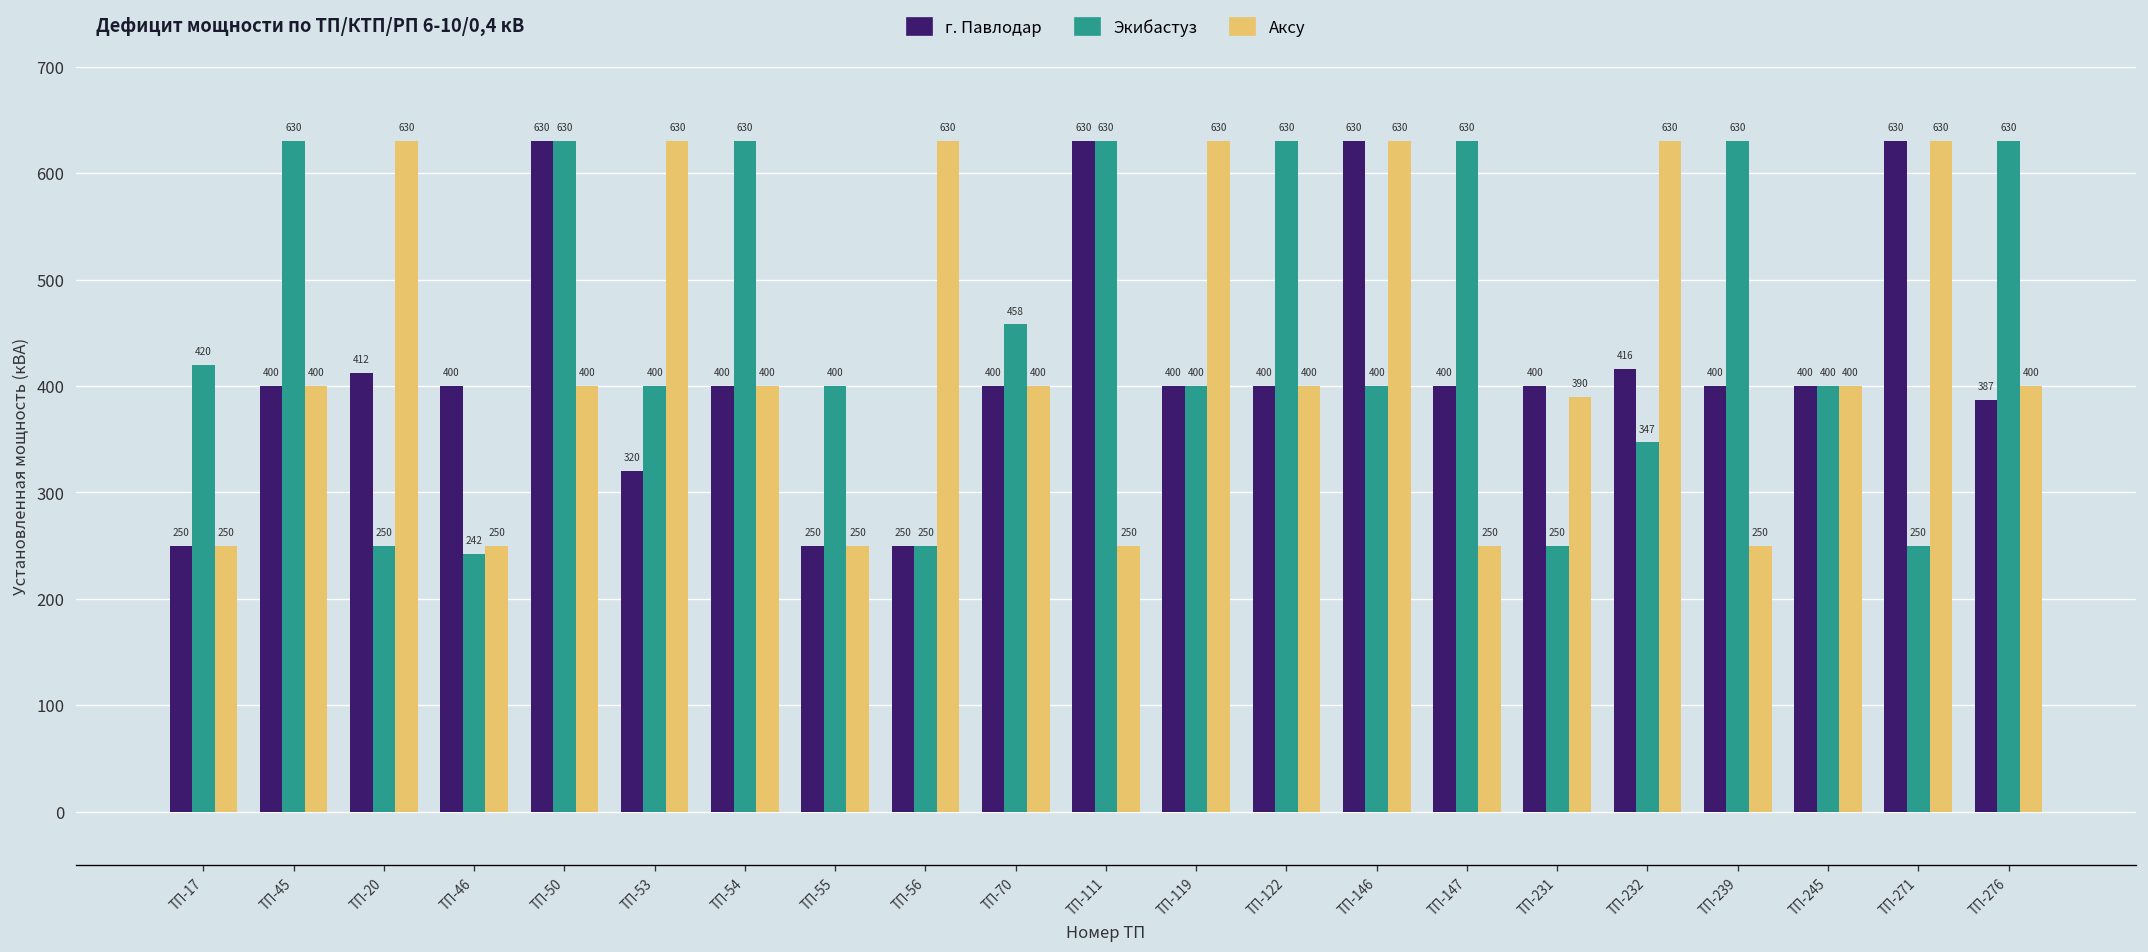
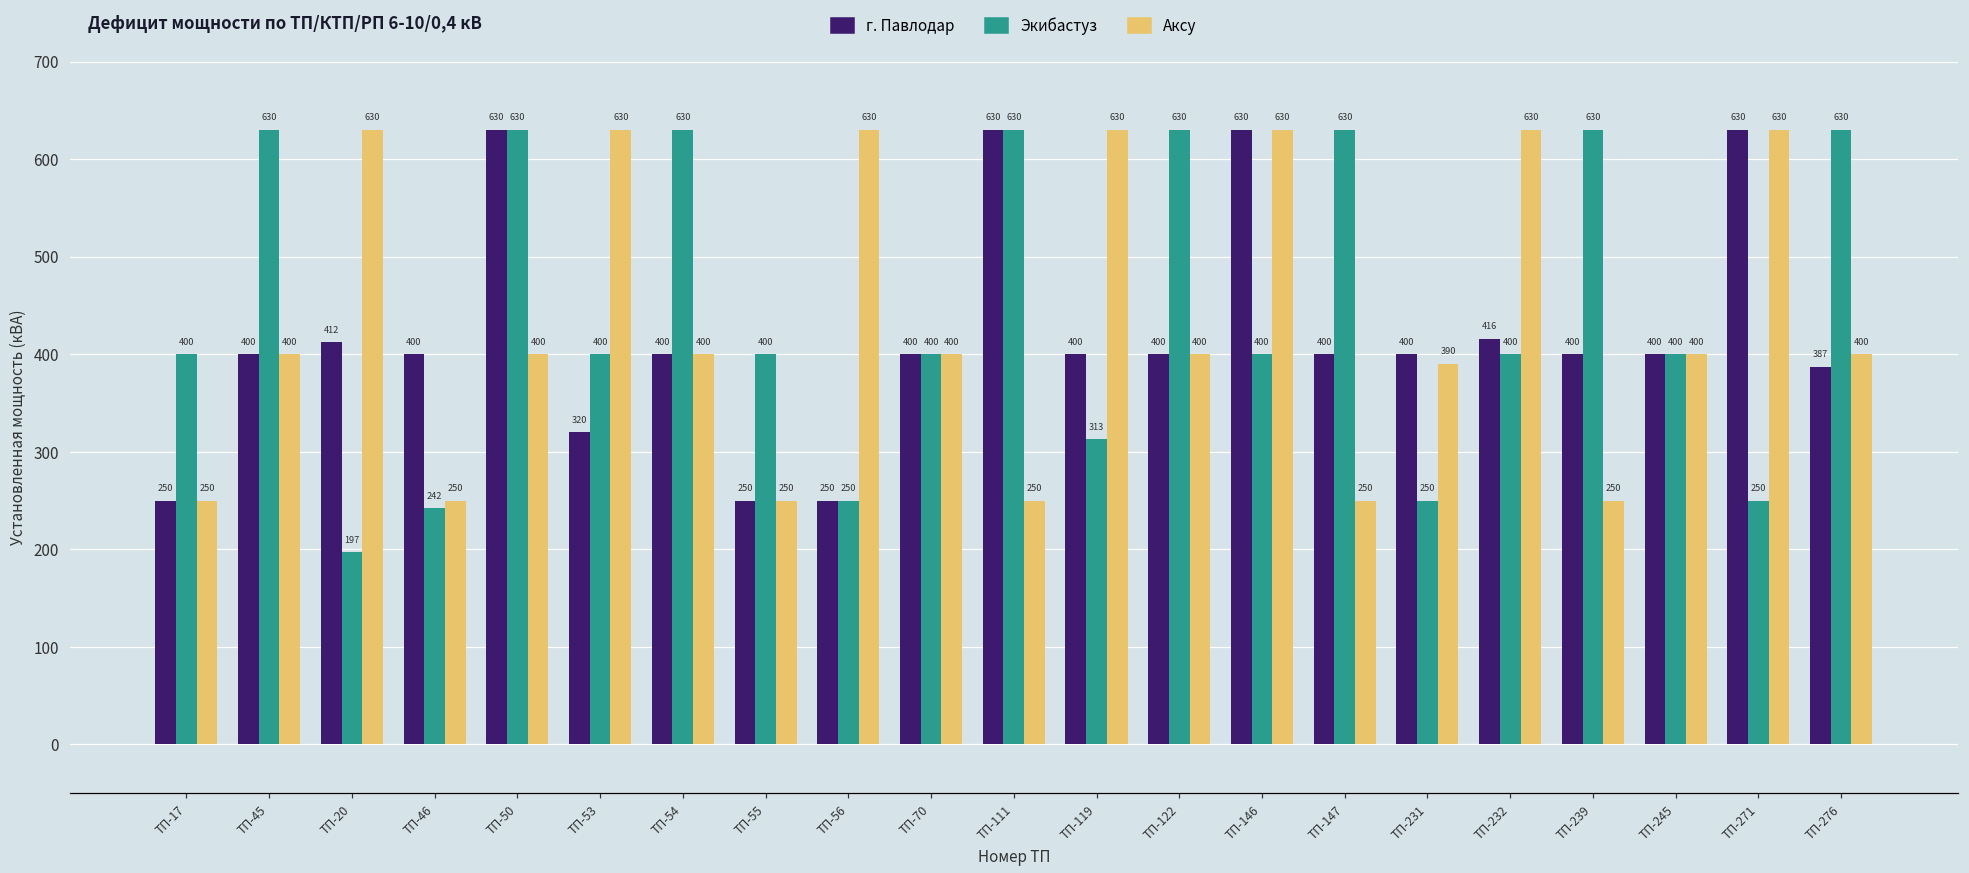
  {
    "г. Павлодар": {
      "ТП-17": 250,
      "ТП-45": 400,
      "ТП-20": 412,
      "ТП-46": 400,
      "ТП-50": 630,
      "ТП-53": 320,
      "ТП-54": 400,
      "ТП-55": 250,
      "ТП-56": 250,
      "ТП-70": 400,
      "ТП-111": 630,
      "ТП-119": 400,
      "ТП-122": 400,
      "ТП-146": 630,
      "ТП-147": 400,
      "ТП-231": 400,
      "ТП-232": 416,
      "ТП-239": 400,
      "ТП-245": 400,
      "ТП-271": 630,
      "ТП-276": 387
    },
    "Экибастуз": {
-     "ТП-17": 420,
+     "ТП-17": 400,
      "ТП-45": 630,
-     "ТП-20": 250,
+     "ТП-20": 197,
      "ТП-46": 242,
      "ТП-50": 630,
      "ТП-53": 400,
      "ТП-54": 630,
      "ТП-55": 400,
      "ТП-56": 250,
-     "ТП-70": 458,
+     "ТП-70": 400,
      "ТП-111": 630,
-     "ТП-119": 400,
+     "ТП-119": 313,
      "ТП-122": 630,
      "ТП-146": 400,
      "ТП-147": 630,
      "ТП-231": 250,
-     "ТП-232": 347,
+     "ТП-232": 400,
      "ТП-239": 630,
      "ТП-245": 400,
      "ТП-271": 250,
      "ТП-276": 630
    },
    "Аксу": {
      "ТП-17": 250,
      "ТП-45": 400,
      "ТП-20": 630,
      "ТП-46": 250,
      "ТП-50": 400,
      "ТП-53": 630,
      "ТП-54": 400,
      "ТП-55": 250,
      "ТП-56": 630,
      "ТП-70": 400,
      "ТП-111": 250,
      "ТП-119": 630,
      "ТП-122": 400,
      "ТП-146": 630,
      "ТП-147": 250,
      "ТП-231": 390,
      "ТП-232": 630,
      "ТП-239": 250,
      "ТП-245": 400,
      "ТП-271": 630,
      "ТП-276": 400
    }
  }
